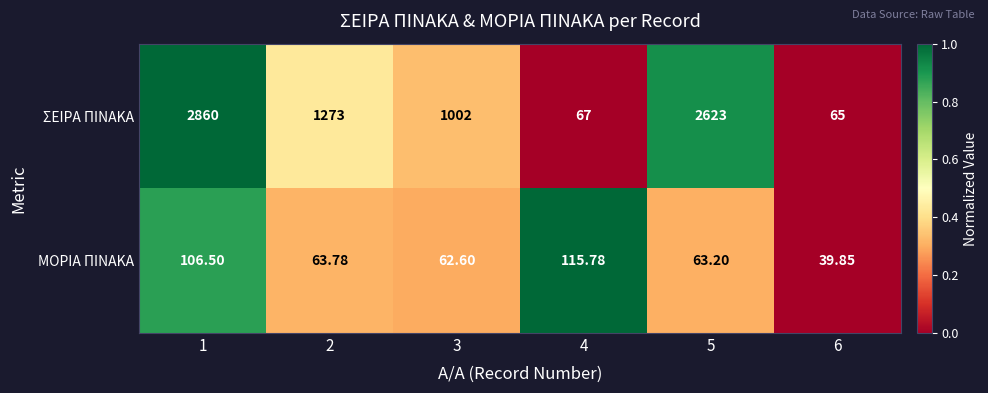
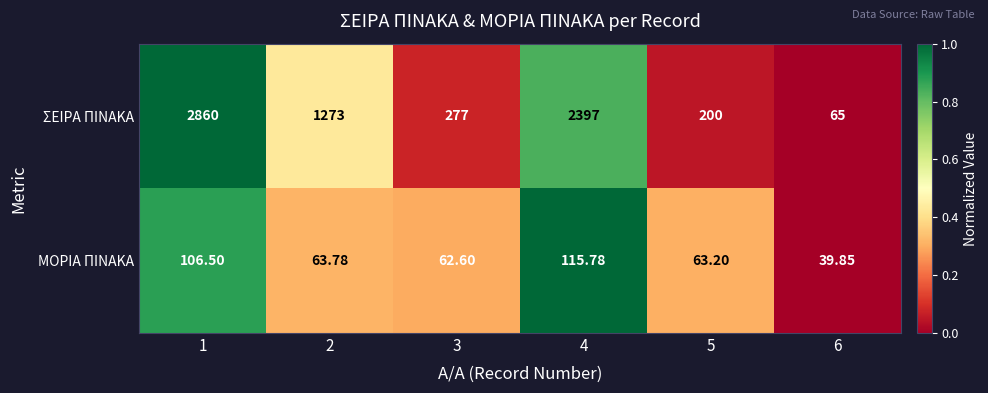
  {
    "ΣΕΙΡΑ ΠΙΝΑΚΑ": {
      "1": 2860,
      "2": 1273,
-     "3": 1002,
-     "4": 67,
-     "5": 2623,
+     "3": 277,
+     "4": 2397,
+     "5": 200,
      "6": 65
    },
    "ΜΟΡΙΑ ΠΙΝΑΚΑ": {
      "1": 106.50,
      "2": 63.78,
      "3": 62.60,
      "4": 115.78,
      "5": 63.20,
      "6": 39.85
    }
  }
